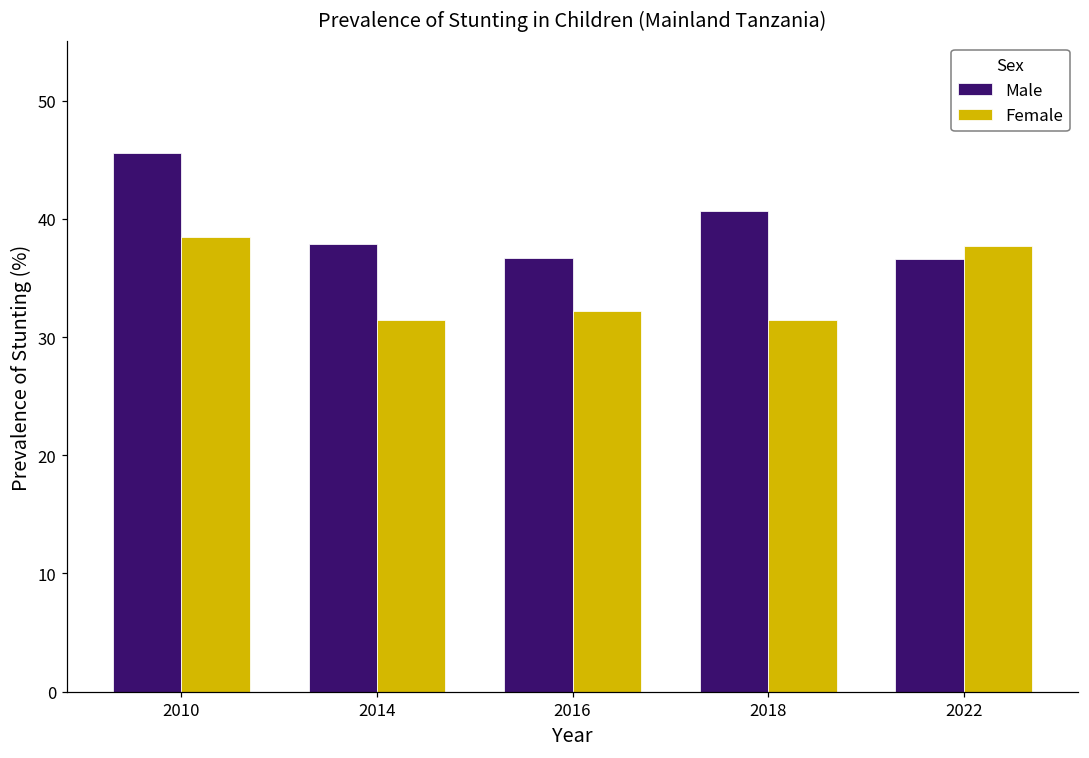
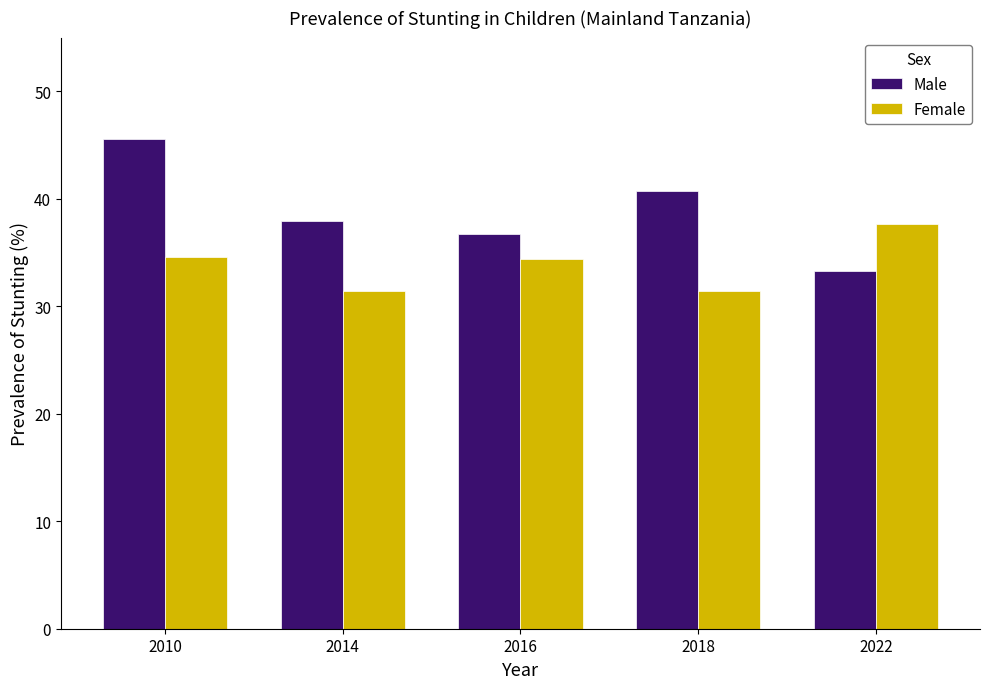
  {
    "Male": {
      "2010": 45.6,
      "2014": 37.9,
      "2016": 36.7,
      "2018": 40.7,
-     "2022": 36.6
+     "2022": 33.3
    },
    "Female": {
-     "2010": 38.5,
+     "2010": 34.6,
      "2014": 31.4,
-     "2016": 32.2,
+     "2016": 34.4,
      "2018": 31.4,
      "2022": 37.7
    }
  }
